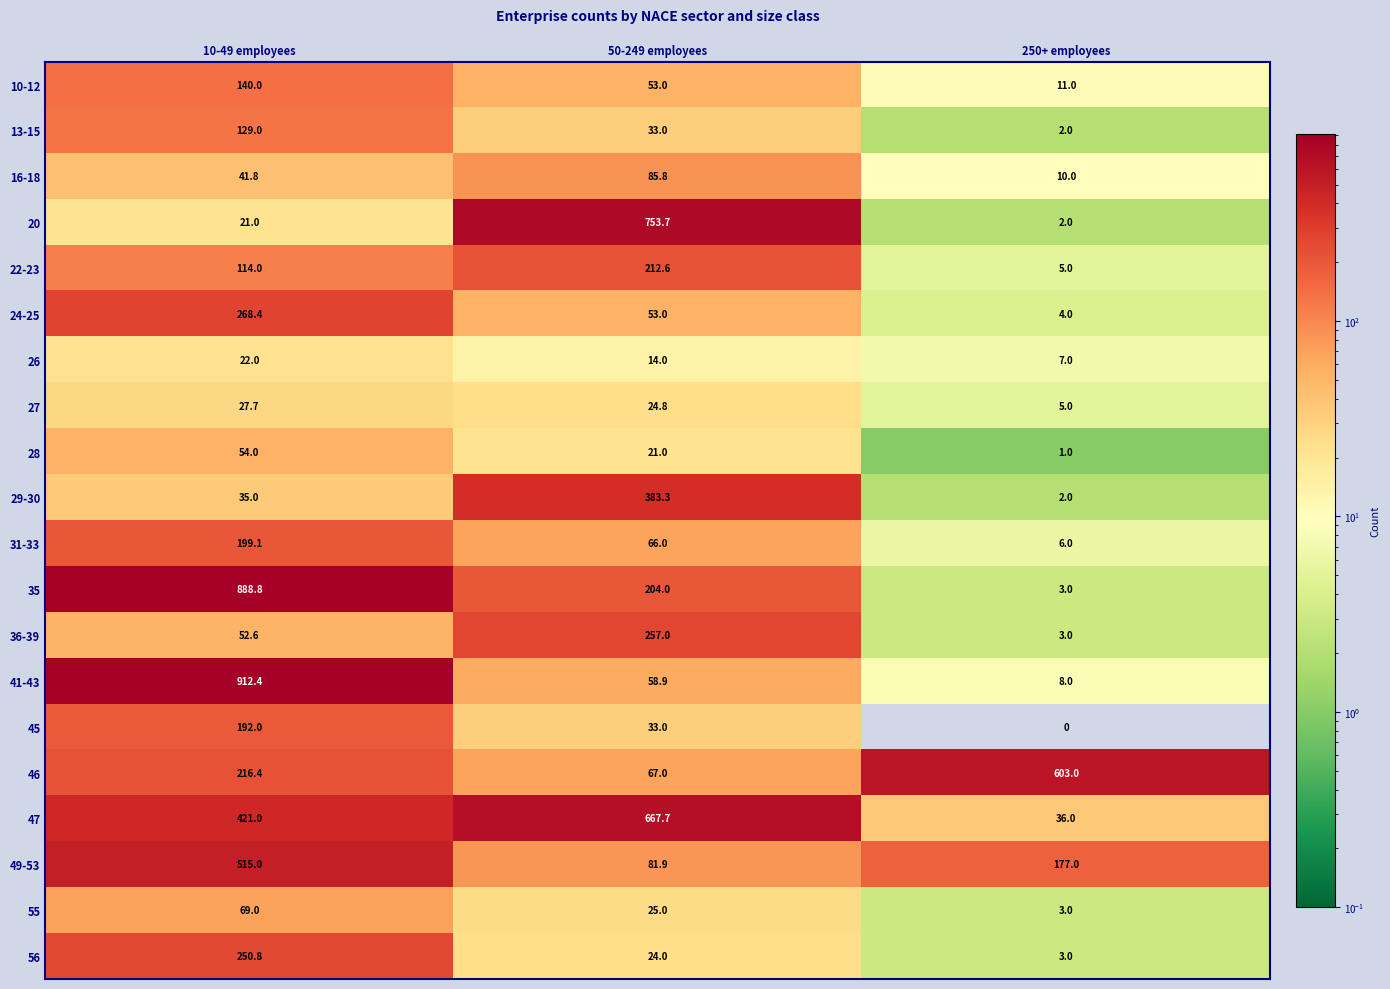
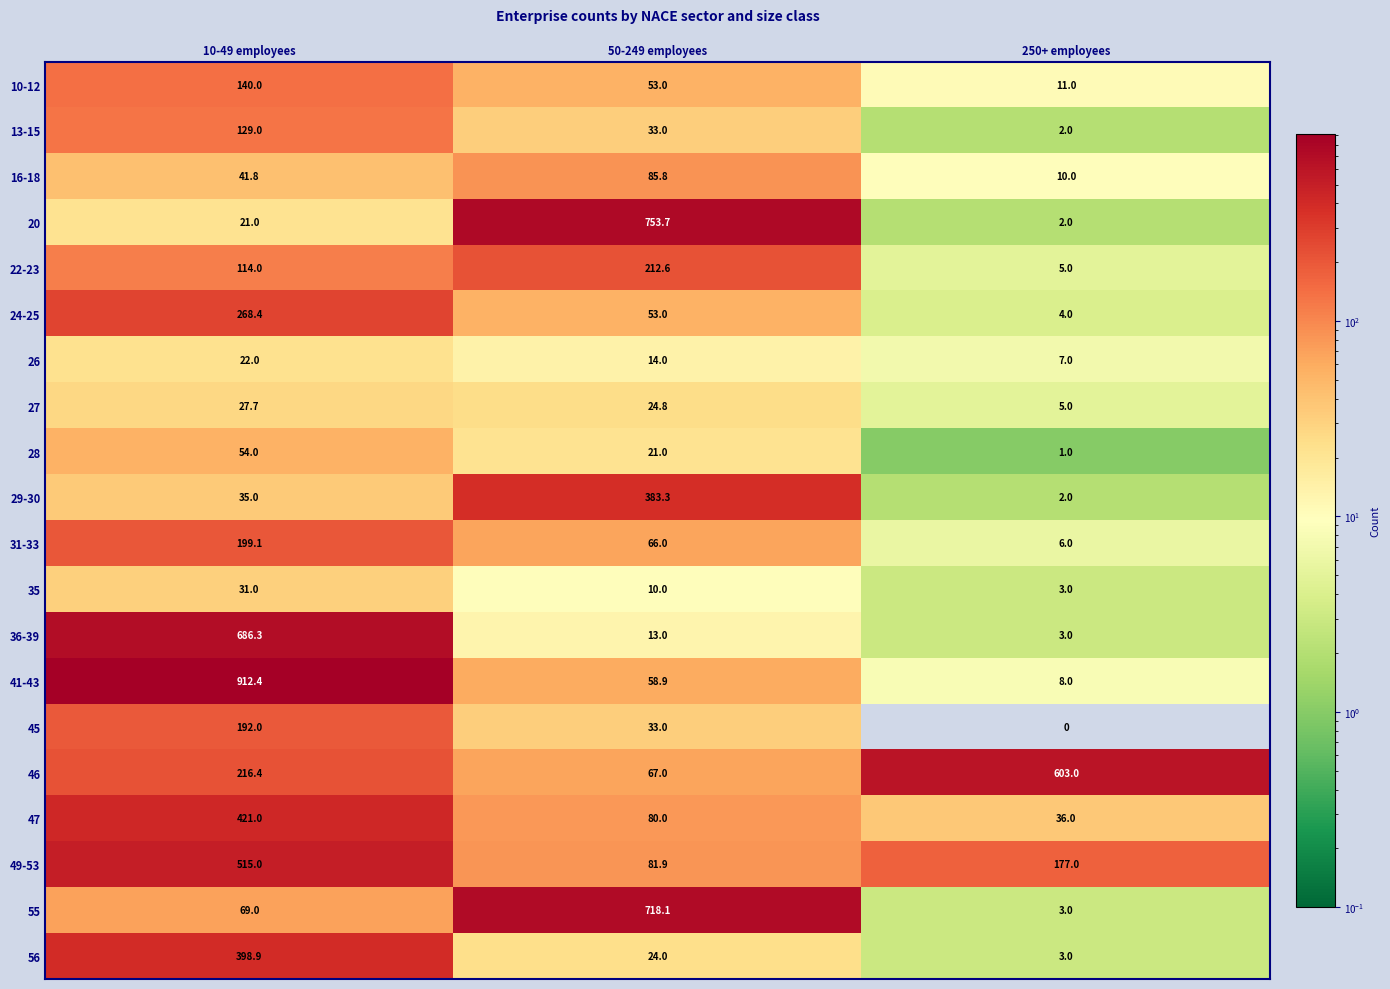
  {
    "10-12": {
      "10-49 employees": 140.0,
      "50-249 employees": 53.0,
      "250+ employees": 11.0
    },
    "13-15": {
      "10-49 employees": 129.0,
      "50-249 employees": 33.0,
      "250+ employees": 2.0
    },
    "16-18": {
      "10-49 employees": 41.8,
      "50-249 employees": 85.8,
      "250+ employees": 10.0
    },
    "20": {
      "10-49 employees": 21.0,
      "50-249 employees": 753.7,
      "250+ employees": 2.0
    },
    "22-23": {
      "10-49 employees": 114.0,
      "50-249 employees": 212.6,
      "250+ employees": 5.0
    },
    "24-25": {
      "10-49 employees": 268.4,
      "50-249 employees": 53.0,
      "250+ employees": 4.0
    },
    "26": {
      "10-49 employees": 22.0,
      "50-249 employees": 14.0,
      "250+ employees": 7.0
    },
    "27": {
      "10-49 employees": 27.7,
      "50-249 employees": 24.8,
      "250+ employees": 5.0
    },
    "28": {
      "10-49 employees": 54.0,
      "50-249 employees": 21.0,
      "250+ employees": 1.0
    },
    "29-30": {
      "10-49 employees": 35.0,
      "50-249 employees": 383.3,
      "250+ employees": 2.0
    },
    "31-33": {
      "10-49 employees": 199.1,
      "50-249 employees": 66.0,
      "250+ employees": 6.0
    },
    "35": {
-     "10-49 employees": 888.8,
-     "50-249 employees": 204.0,
+     "10-49 employees": 31.0,
+     "50-249 employees": 10.0,
      "250+ employees": 3.0
    },
    "36-39": {
-     "10-49 employees": 52.6,
-     "50-249 employees": 257.0,
+     "10-49 employees": 686.3,
+     "50-249 employees": 13.0,
      "250+ employees": 3.0
    },
    "41-43": {
      "10-49 employees": 912.4,
      "50-249 employees": 58.9,
      "250+ employees": 8.0
    },
    "45": {
      "10-49 employees": 192.0,
      "50-249 employees": 33.0,
      "250+ employees": 0
    },
    "46": {
      "10-49 employees": 216.4,
      "50-249 employees": 67.0,
      "250+ employees": 603.0
    },
    "47": {
      "10-49 employees": 421.0,
-     "50-249 employees": 667.7,
+     "50-249 employees": 80.0,
      "250+ employees": 36.0
    },
    "49-53": {
      "10-49 employees": 515.0,
      "50-249 employees": 81.9,
      "250+ employees": 177.0
    },
    "55": {
      "10-49 employees": 69.0,
-     "50-249 employees": 25.0,
+     "50-249 employees": 718.1,
      "250+ employees": 3.0
    },
    "56": {
-     "10-49 employees": 250.8,
+     "10-49 employees": 398.9,
      "50-249 employees": 24.0,
      "250+ employees": 3.0
    }
  }
